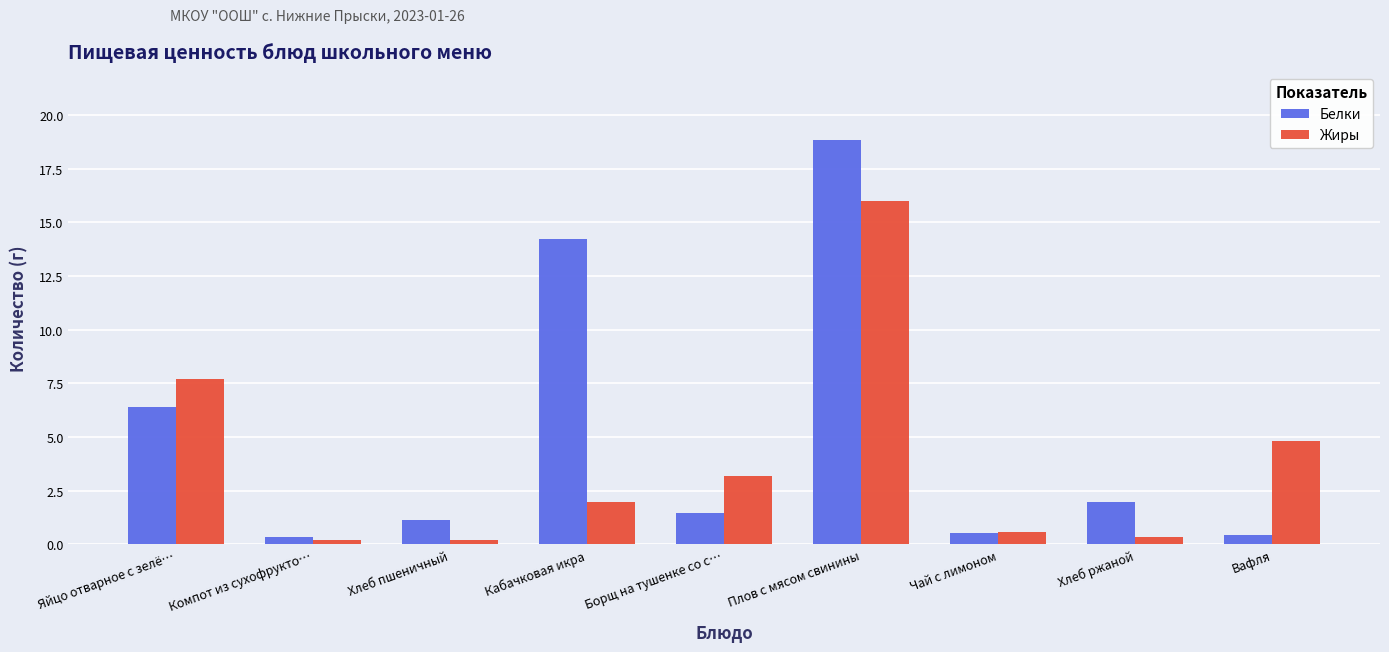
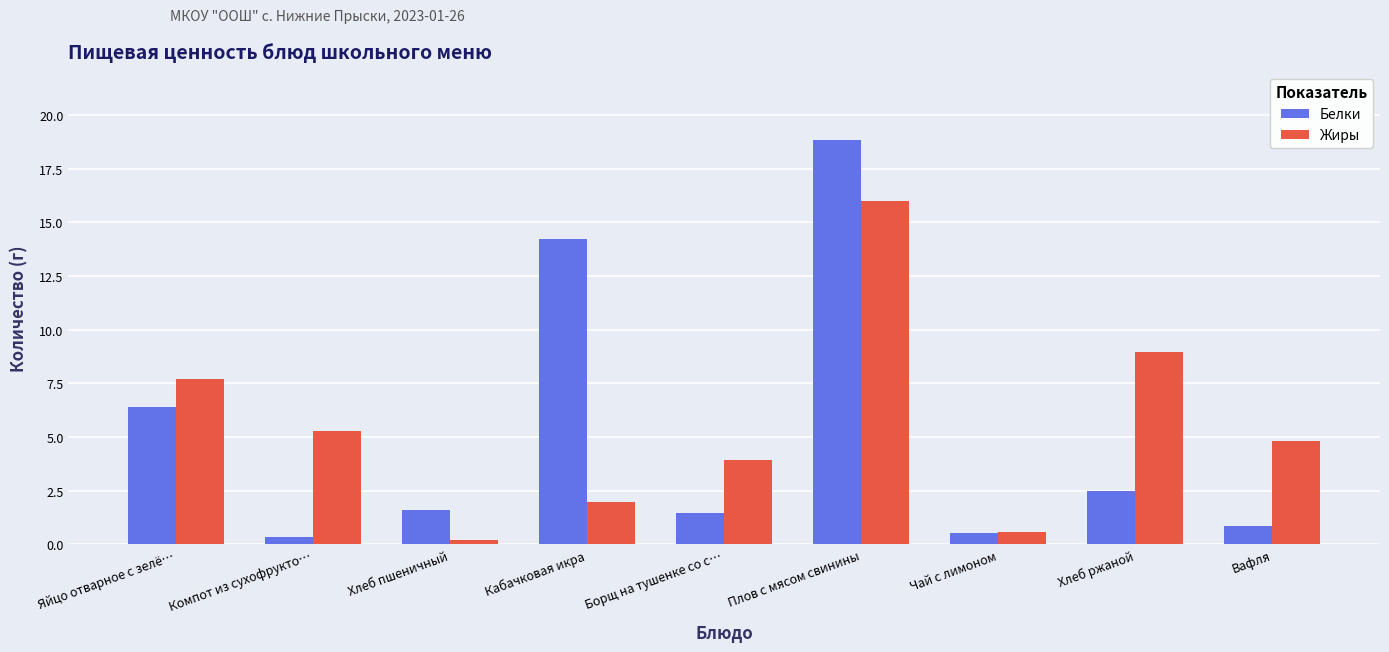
  {
    "Белки": {
      "Яйцо отварное с зелё…": 6.4,
      "Компот из сухофрукто…": 0.3,
-     "Хлеб пшеничный": 1.1,
+     "Хлеб пшеничный": 1.6,
      "Кабачковая икра": 14.2,
      "Борщ на тушенке со с…": 1.5,
      "Плов с мясом свинины": 18.9,
      "Чай с лимоном": 0.5,
-     "Хлеб ржаной": 2.0,
-     "Вафля": 0.5
+     "Хлеб ржаной": 2.5,
+     "Вафля": 0.9
    },
    "Жиры": {
      "Яйцо отварное с зелё…": 7.7,
-     "Компот из сухофрукто…": 0.2,
+     "Компот из сухофрукто…": 5.3,
      "Хлеб пшеничный": 0.2,
      "Кабачковая икра": 2.0,
-     "Борщ на тушенке со с…": 3.2,
+     "Борщ на тушенке со с…": 3.9,
      "Плов с мясом свинины": 16.0,
      "Чай с лимоном": 0.6,
-     "Хлеб ржаной": 0.4,
+     "Хлеб ржаной": 9.0,
      "Вафля": 4.8
    }
  }
